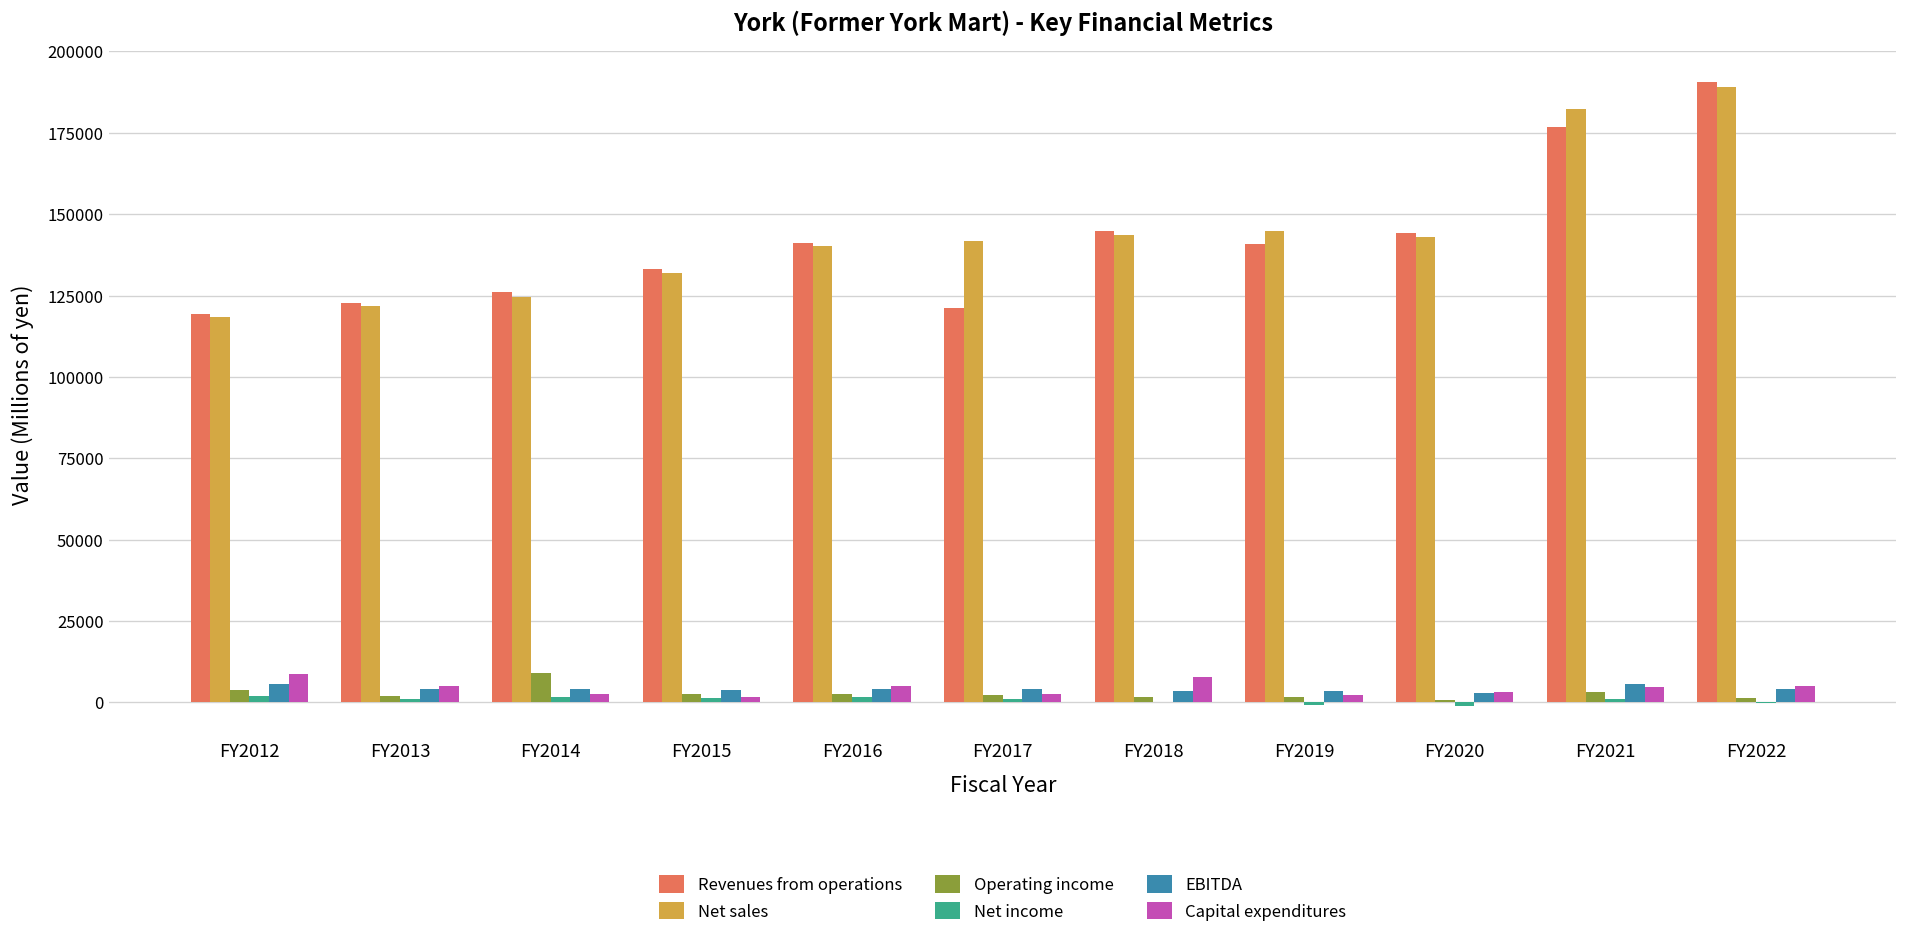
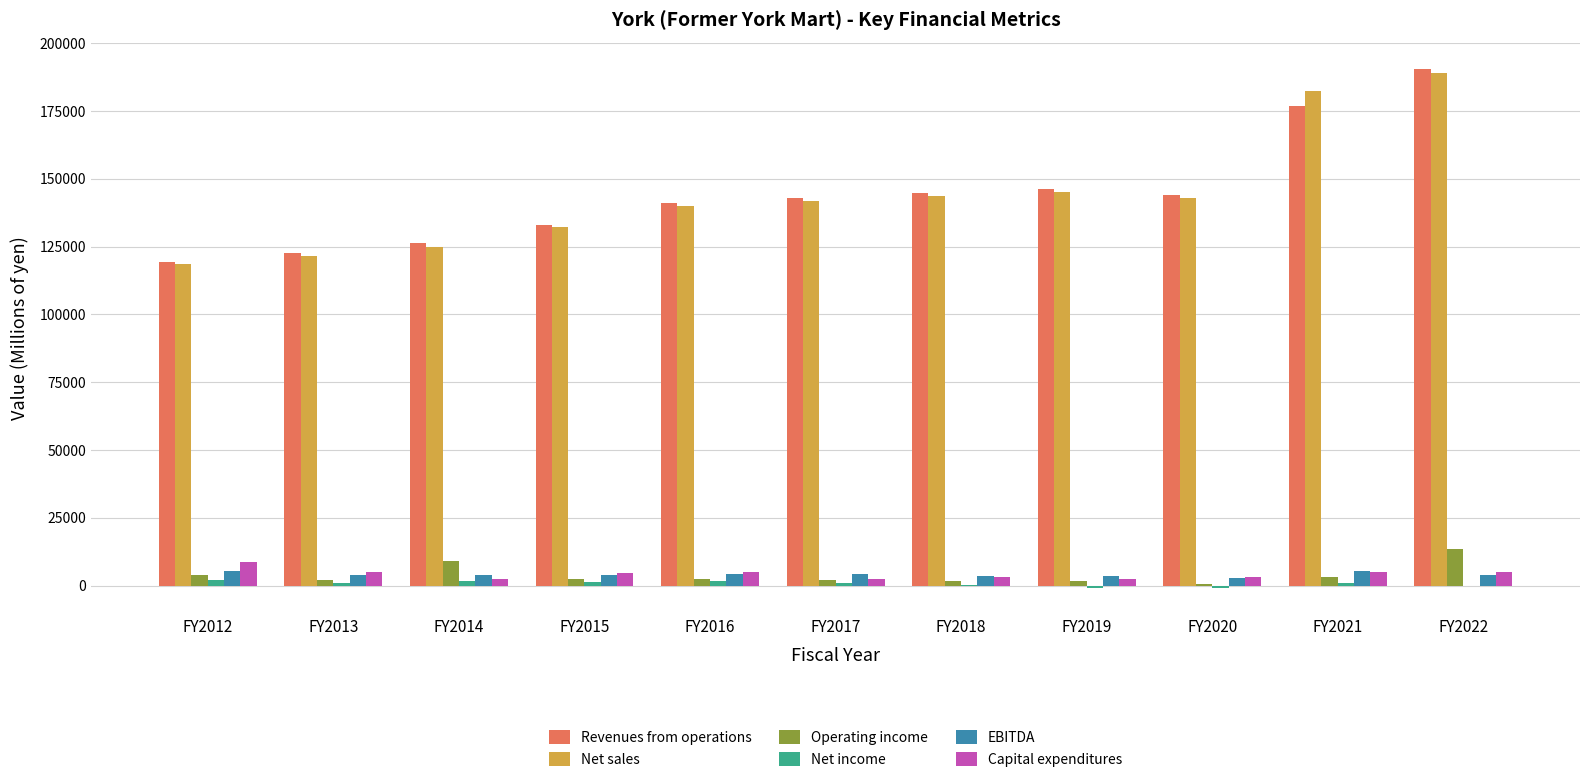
  {
    "Revenues from operations": {
      "FY2012": 119000,
      "FY2013": 123000,
      "FY2014": 126000,
      "FY2015": 133000,
      "FY2016": 141000,
-     "FY2017": 121000,
+     "FY2017": 143000,
      "FY2018": 145000,
-     "FY2019": 141000,
+     "FY2019": 146000,
      "FY2020": 144000,
      "FY2021": 177000,
      "FY2022": 191000
    },
    "Net sales": {
      "FY2012": 118000,
      "FY2013": 122000,
      "FY2014": 125000,
      "FY2015": 132000,
      "FY2016": 140000,
      "FY2017": 142000,
      "FY2018": 144000,
      "FY2019": 145000,
      "FY2020": 143000,
      "FY2021": 182000,
      "FY2022": 189000
    },
    "Operating income": {
      "FY2012": 4000,
      "FY2013": 2000,
      "FY2014": 9000,
      "FY2015": 2000,
      "FY2016": 3000,
      "FY2017": 2000,
      "FY2018": 2000,
      "FY2019": 2000,
      "FY2021": 3000,
-     "FY2022": 1000
+     "FY2022": 14000
    },
    "Capital expenditures": {
      "FY2012": 9000,
      "FY2013": 5000,
      "FY2014": 3000,
-     "FY2015": 2000,
+     "FY2015": 5000,
      "FY2016": 5000,
      "FY2017": 3000,
-     "FY2018": 8000,
+     "FY2018": 3000,
      "FY2019": 2000,
      "FY2020": 3000,
      "FY2021": 5000,
      "FY2022": 5000
    }
  }
